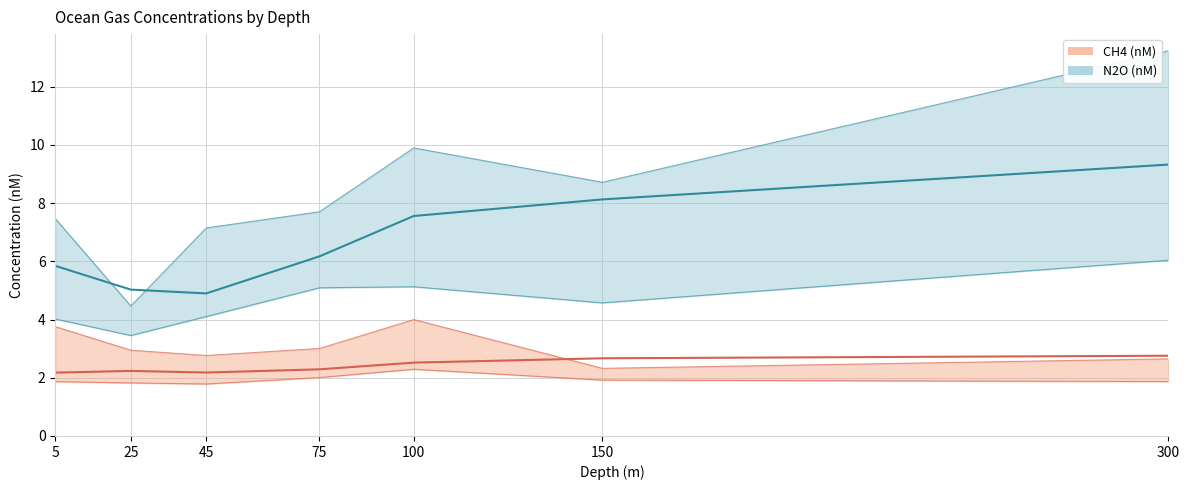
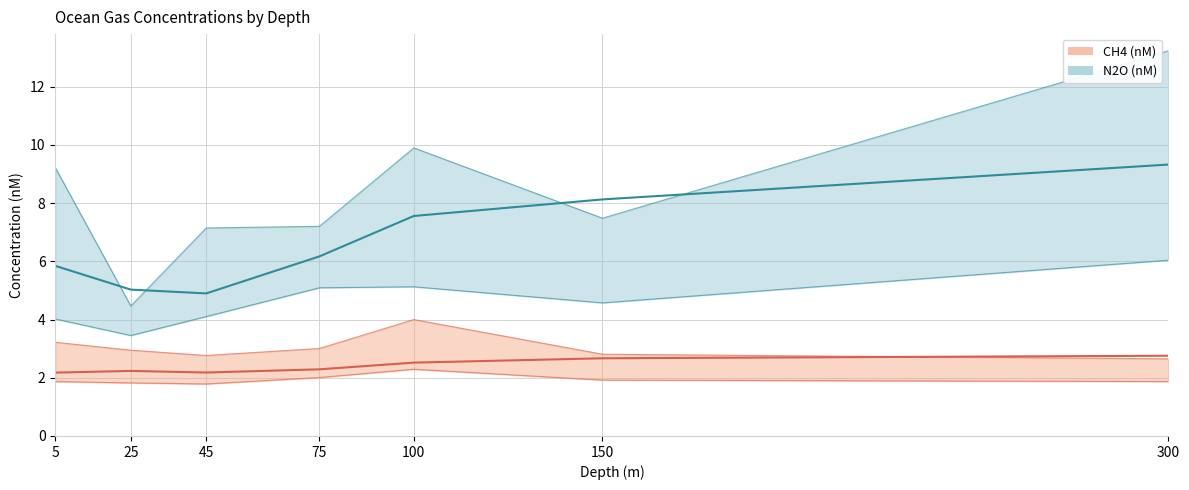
  {
    "CH4 (nM)": {
-     "5": 3.8,
+     "5": 3.2,
      "25": 2.9,
      "45": 2.8,
      "75": 3.0,
      "100": 4.0,
-     "150": 2.3,
+     "150": 2.8,
      "300": 2.6
    },
    "N2O (nM)": {
-     "5": 7.5,
+     "5": 9.2,
      "25": 4.5,
      "45": 7.1,
-     "75": 7.7,
+     "75": 7.2,
      "100": 9.9,
-     "150": 8.7,
+     "150": 7.5,
      "300": 13.2
    }
  }
